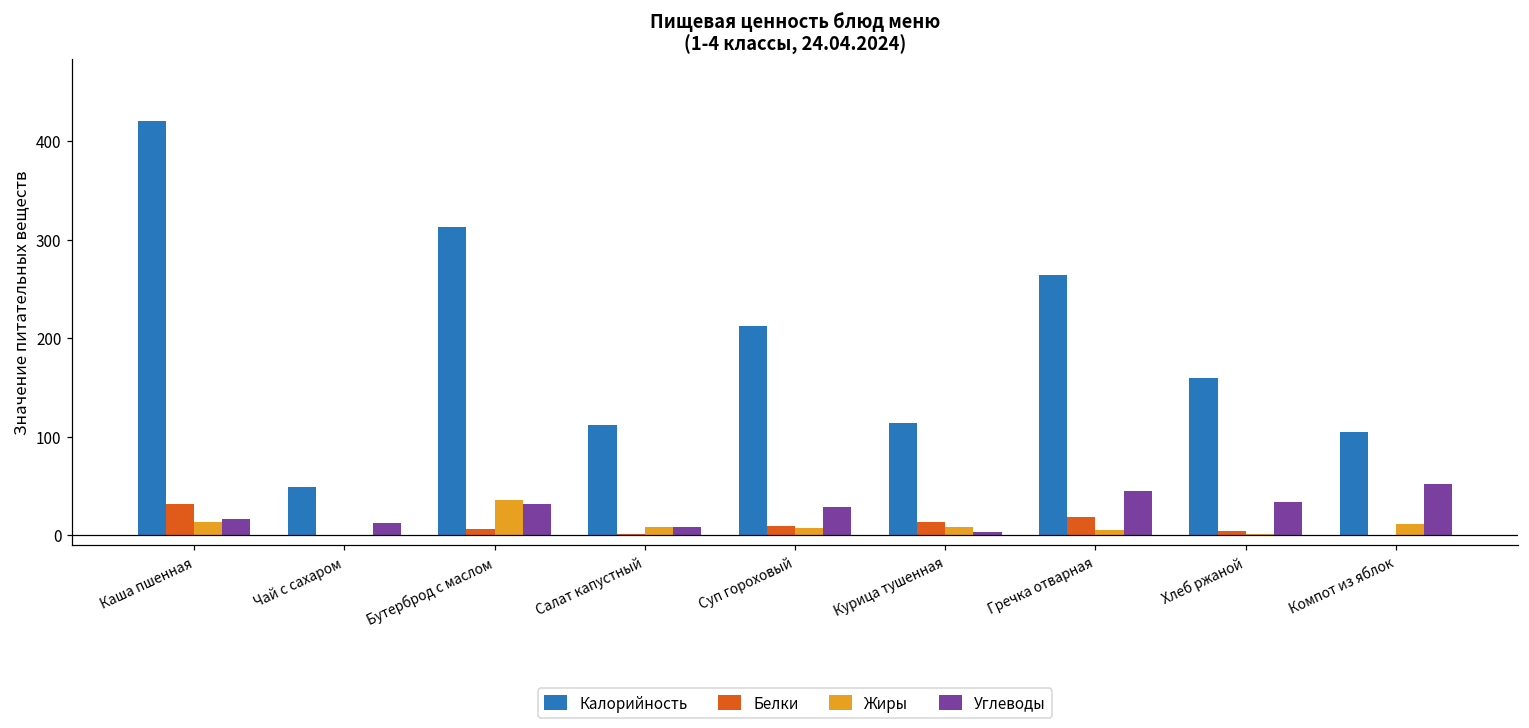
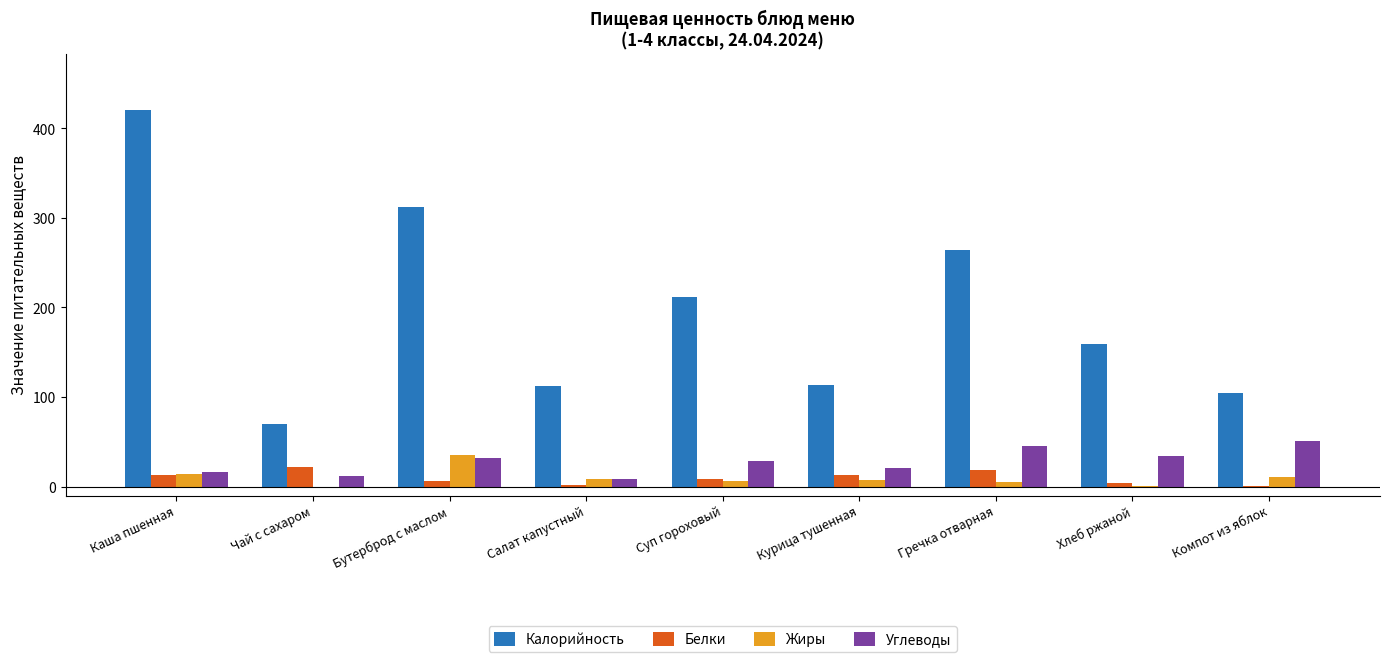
  {
    "Калорийность": {
      "Каша пшенная": 420,
-     "Чай с сахаром": 50,
+     "Чай с сахаром": 70,
      "Бутерброд с маслом": 310,
      "Салат капустный": 110,
      "Суп гороховый": 210,
      "Курица тушенная": 110,
      "Гречка отварная": 260,
      "Хлеб ржаной": 160,
      "Компот из яблок": 100
    },
    "Белки": {
-     "Каша пшенная": 30,
-     "Чай с сахаром": 0,
+     "Каша пшенная": 10,
+     "Чай с сахаром": 20,
      "Бутерброд с маслом": 10,
      "Суп гороховый": 10,
      "Курица тушенная": 10,
      "Гречка отварная": 20,
      "Хлеб ржаной": 0
    },
    "Жиры": {
      "Каша пшенная": 10,
      "Чай с сахаром": 0,
      "Бутерброд с маслом": 40,
      "Салат капустный": 10,
      "Суп гороховый": 10,
      "Курица тушенная": 10,
      "Гречка отварная": 10,
      "Компот из яблок": 10
    },
    "Углеводы": {
      "Каша пшенная": 20,
      "Чай с сахаром": 10,
      "Бутерброд с маслом": 30,
      "Салат капустный": 10,
      "Суп гороховый": 30,
-     "Курица тушенная": 0,
+     "Курица тушенная": 20,
      "Гречка отварная": 50,
      "Хлеб ржаной": 30,
      "Компот из яблок": 50
    }
  }
